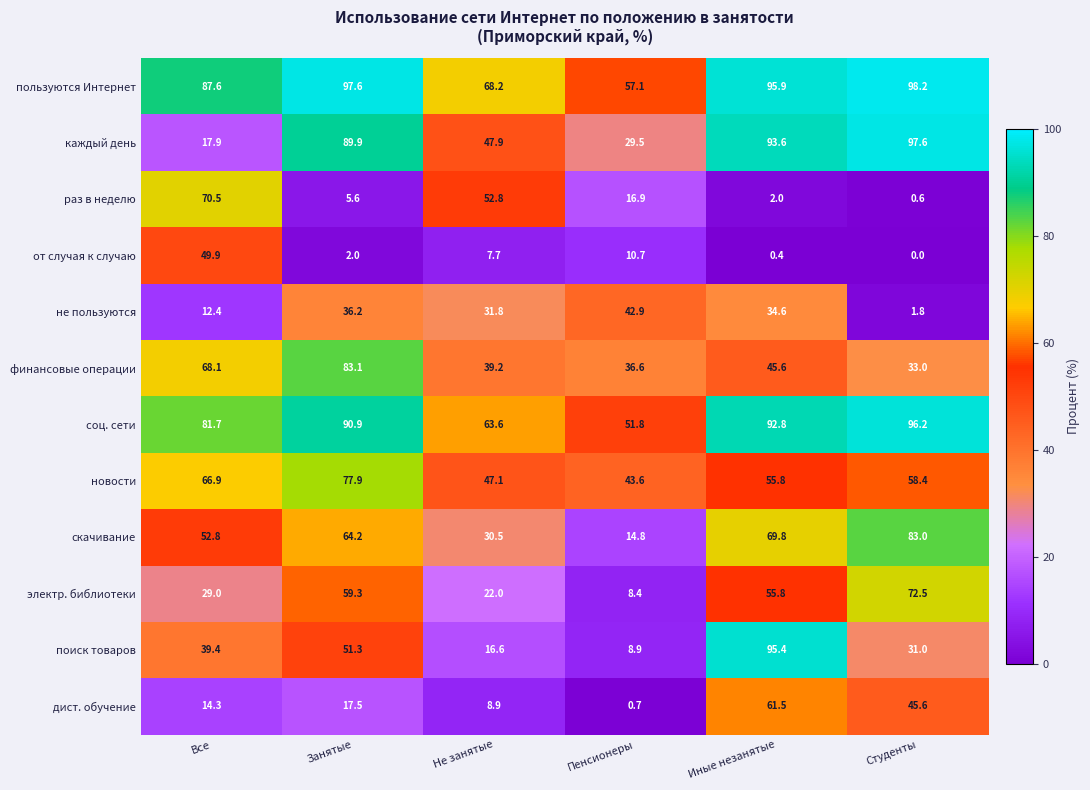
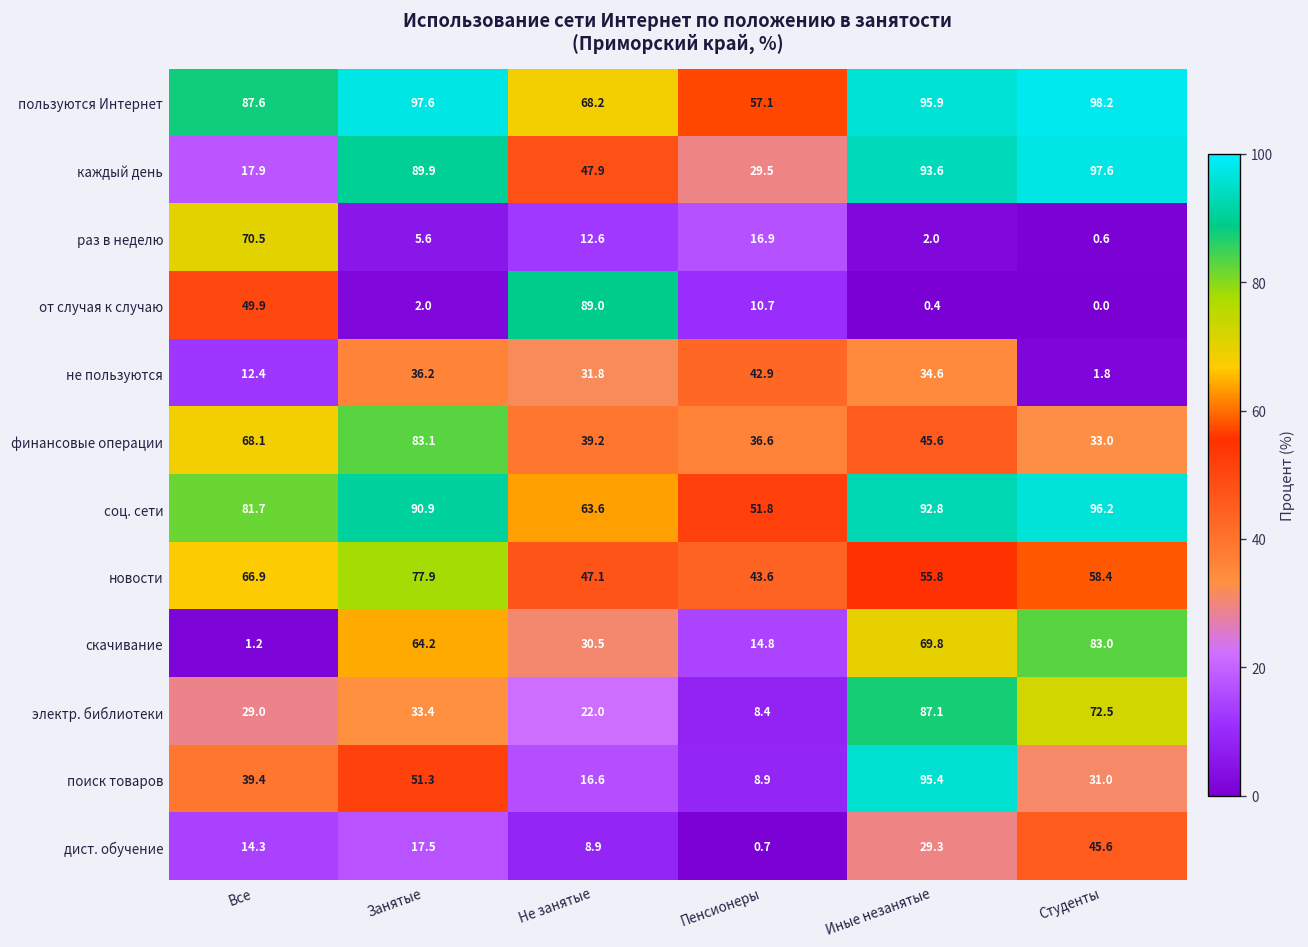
  {
    "пользуются Интернет": {
      "Все": 87.6,
      "Занятые": 97.6,
      "Не занятые": 68.2,
      "Пенсионеры": 57.1,
      "Иные незанятые": 95.9,
      "Студенты": 98.2
    },
    "каждый день": {
      "Все": 17.9,
      "Занятые": 89.9,
      "Не занятые": 47.9,
      "Пенсионеры": 29.5,
      "Иные незанятые": 93.6,
      "Студенты": 97.6
    },
    "раз в неделю": {
      "Все": 70.5,
      "Занятые": 5.6,
-     "Не занятые": 52.8,
+     "Не занятые": 12.6,
      "Пенсионеры": 16.9,
      "Иные незанятые": 2.0,
      "Студенты": 0.6
    },
    "от случая к случаю": {
      "Все": 49.9,
      "Занятые": 2.0,
-     "Не занятые": 7.7,
+     "Не занятые": 89.0,
      "Пенсионеры": 10.7,
      "Иные незанятые": 0.4,
      "Студенты": 0.0
    },
    "не пользуются": {
      "Все": 12.4,
      "Занятые": 36.2,
      "Не занятые": 31.8,
      "Пенсионеры": 42.9,
      "Иные незанятые": 34.6,
      "Студенты": 1.8
    },
    "финансовые операции": {
      "Все": 68.1,
      "Занятые": 83.1,
      "Не занятые": 39.2,
      "Пенсионеры": 36.6,
      "Иные незанятые": 45.6,
      "Студенты": 33.0
    },
    "соц. сети": {
      "Все": 81.7,
      "Занятые": 90.9,
      "Не занятые": 63.6,
      "Пенсионеры": 51.8,
      "Иные незанятые": 92.8,
      "Студенты": 96.2
    },
    "новости": {
      "Все": 66.9,
      "Занятые": 77.9,
      "Не занятые": 47.1,
      "Пенсионеры": 43.6,
      "Иные незанятые": 55.8,
      "Студенты": 58.4
    },
    "скачивание": {
-     "Все": 52.8,
+     "Все": 1.2,
      "Занятые": 64.2,
      "Не занятые": 30.5,
      "Пенсионеры": 14.8,
      "Иные незанятые": 69.8,
      "Студенты": 83.0
    },
    "электр. библиотеки": {
      "Все": 29.0,
-     "Занятые": 59.3,
+     "Занятые": 33.4,
      "Не занятые": 22.0,
      "Пенсионеры": 8.4,
-     "Иные незанятые": 55.8,
+     "Иные незанятые": 87.1,
      "Студенты": 72.5
    },
    "поиск товаров": {
      "Все": 39.4,
      "Занятые": 51.3,
      "Не занятые": 16.6,
      "Пенсионеры": 8.9,
      "Иные незанятые": 95.4,
      "Студенты": 31.0
    },
    "дист. обучение": {
      "Все": 14.3,
      "Занятые": 17.5,
      "Не занятые": 8.9,
      "Пенсионеры": 0.7,
-     "Иные незанятые": 61.5,
+     "Иные незанятые": 29.3,
      "Студенты": 45.6
    }
  }
